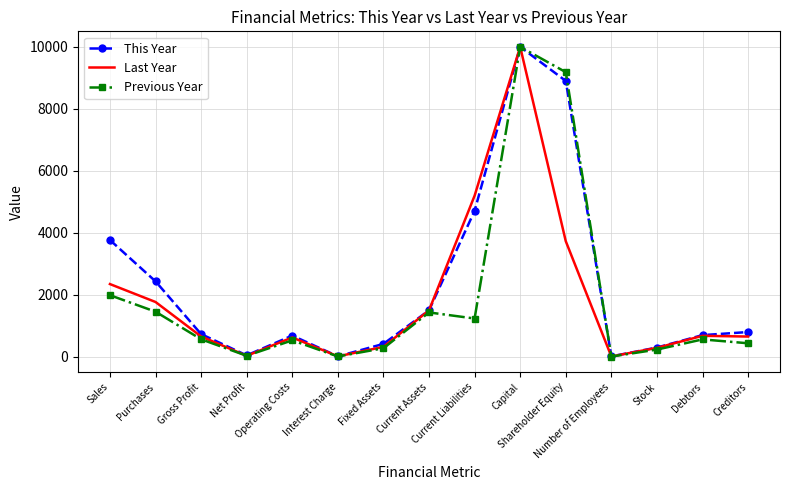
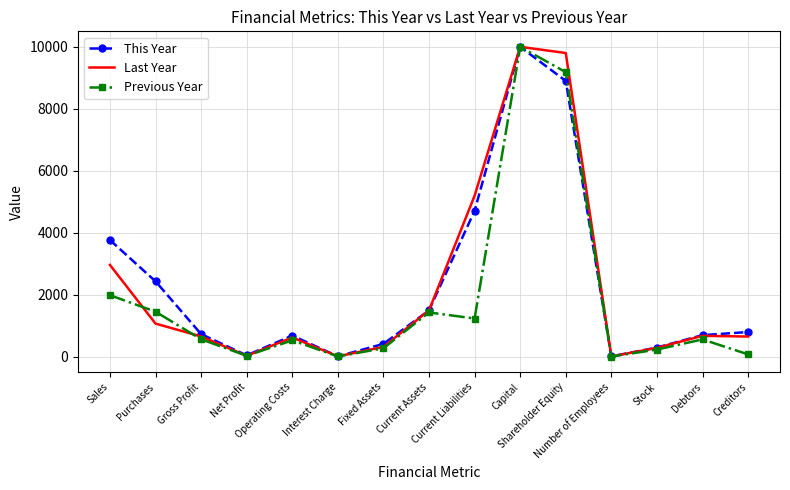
  {
    "This Year": {
      "Sales": 3800,
      "Purchases": 2400,
      "Fixed Assets": 400,
      "Current Liabilities": 4700,
      "Shareholder Equity": 8900,
      "Creditors": 800
    },
    "Last Year": {
-     "Sales": 2300,
-     "Purchases": 1800,
+     "Sales": 3000,
+     "Purchases": 1100,
      "Current Liabilities": 5200,
-     "Shareholder Equity": 3700,
+     "Shareholder Equity": 9800,
      "Creditors": 700
    },
    "Previous Year": {
      "Sales": 2000,
      "Purchases": 1500,
      "Gross Profit": 600,
      "Operating Costs": 500,
      "Current Liabilities": 1200,
      "Shareholder Equity": 9200,
      "Debtors": 600,
-     "Creditors": 400
+     "Creditors": 100
    }
  }
